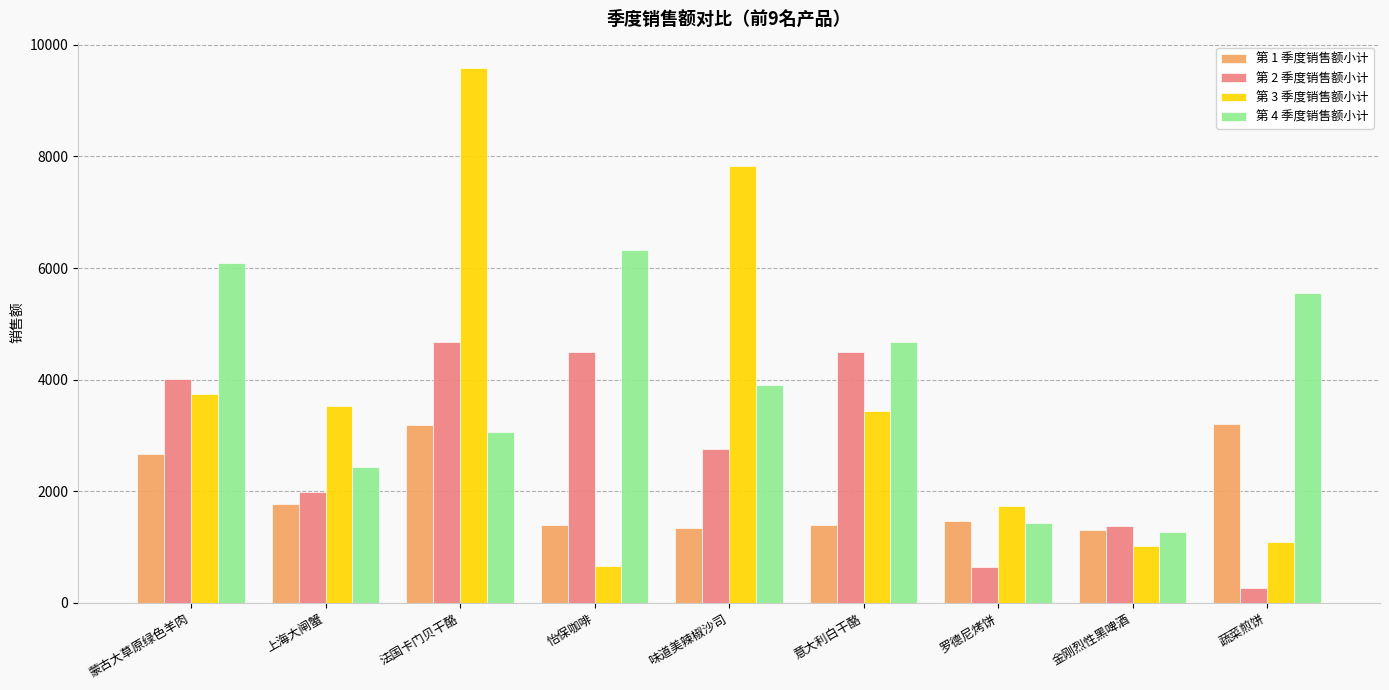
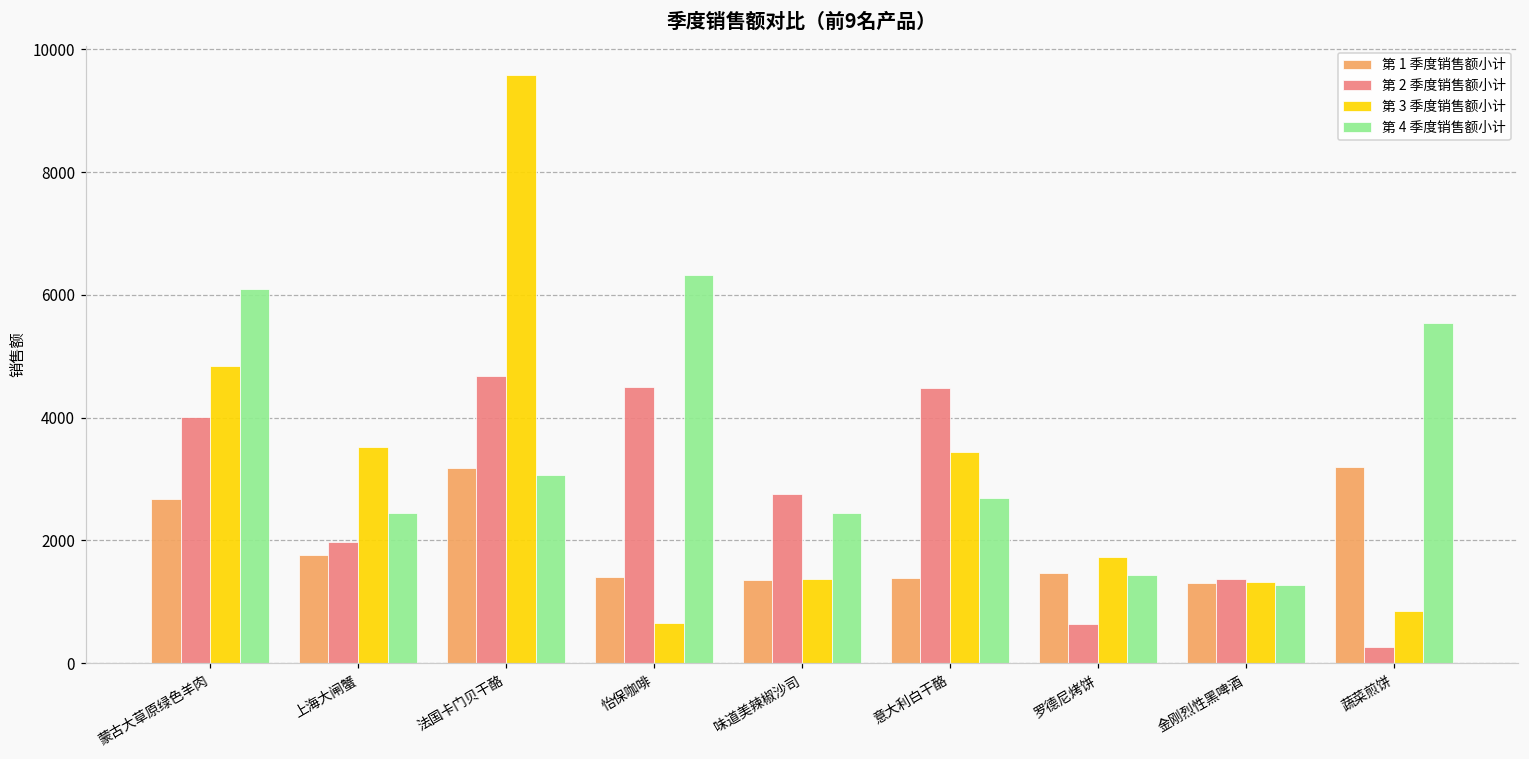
  {
    "第 3 季度销售额小计": {
-     "蒙古大草原绿色羊肉": 3700,
+     "蒙古大草原绿色羊肉": 4800,
      "上海大闸蟹": 3500,
      "法国卡门贝干酪": 9600,
      "怡保咖啡": 700,
-     "味道美辣椒沙司": 7800,
+     "味道美辣椒沙司": 1400,
      "意大利白干酪": 3400,
      "罗德尼烤饼": 1700,
-     "金刚烈性黑啤酒": 1000,
-     "蔬菜煎饼": 1100
+     "金刚烈性黑啤酒": 1300,
+     "蔬菜煎饼": 800
    },
    "第 4 季度销售额小计": {
      "蒙古大草原绿色羊肉": 6100,
      "上海大闸蟹": 2400,
      "法国卡门贝干酪": 3100,
      "怡保咖啡": 6300,
-     "味道美辣椒沙司": 3900,
-     "意大利白干酪": 4700,
+     "味道美辣椒沙司": 2500,
+     "意大利白干酪": 2700,
      "罗德尼烤饼": 1400,
      "金刚烈性黑啤酒": 1300,
      "蔬菜煎饼": 5500
    }
  }
